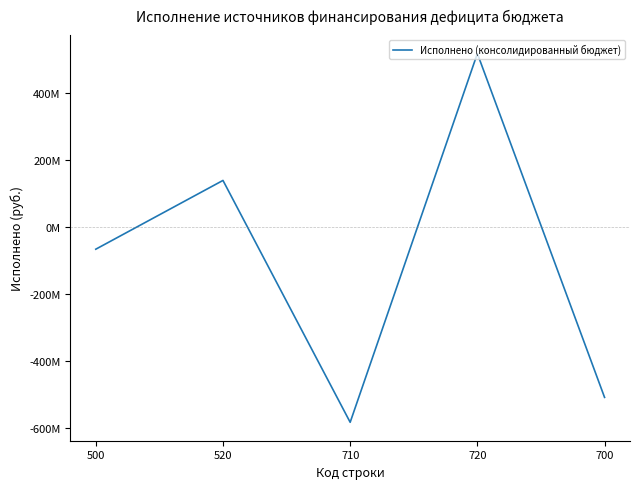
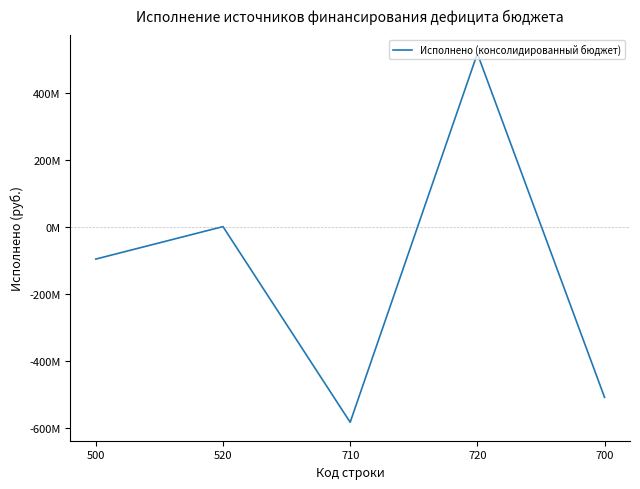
  {
-   "500": -70000000,
-   "520": 140000000,
+   "500": -100000000,
+   "520": 0,
    "710": -580000000,
    "700": -510000000
  }
